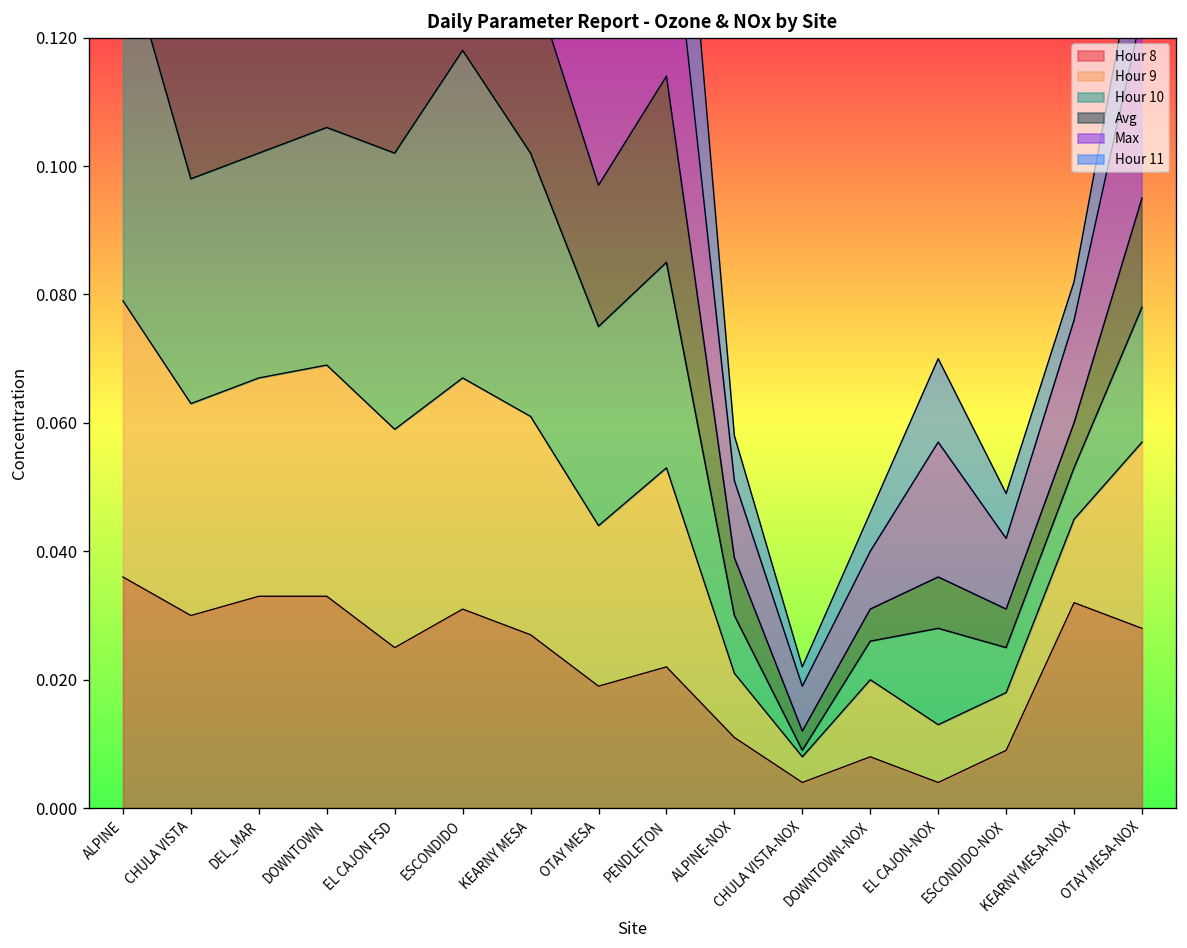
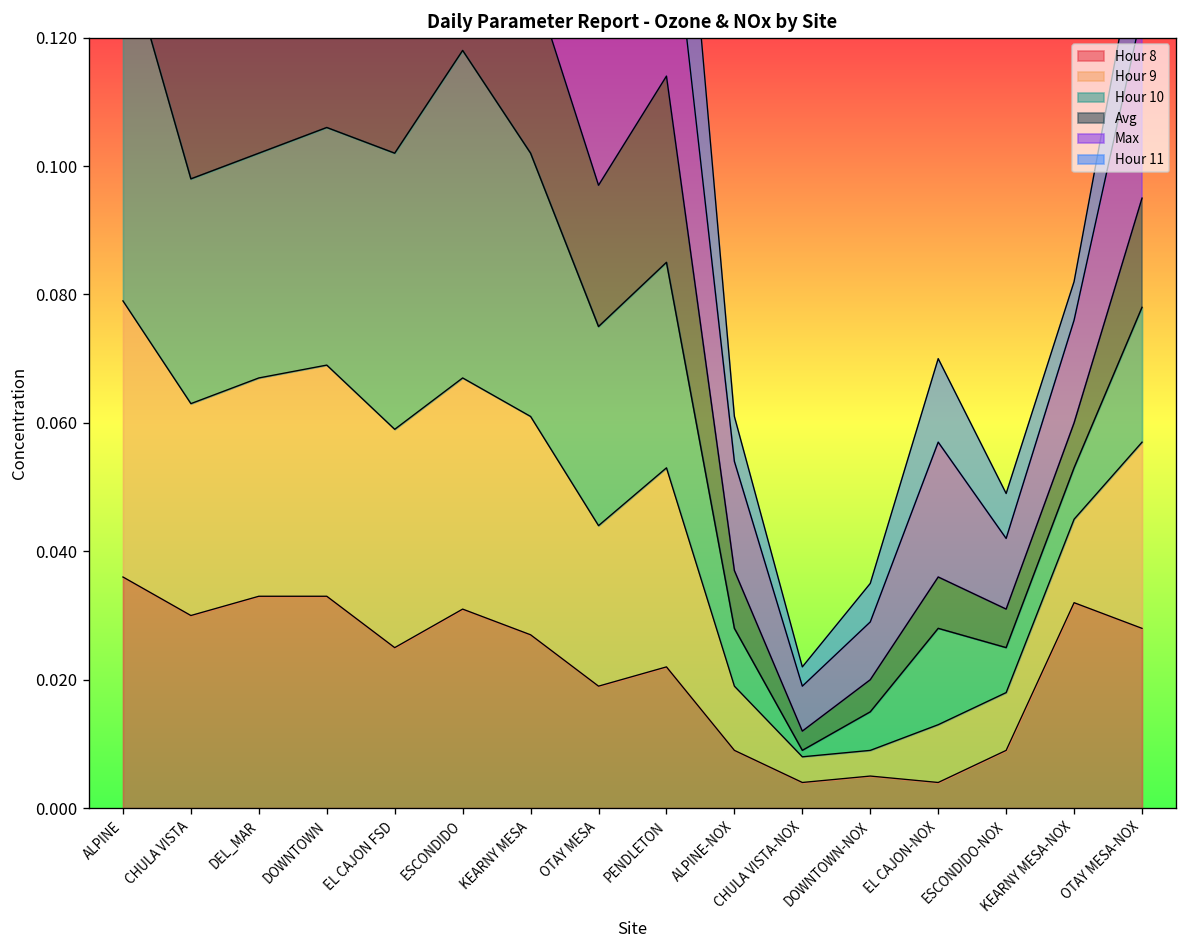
  {
    "Hour 8": {
      "ALPINE": 0.036,
      "CHULA VISTA": 0.030,
      "DEL_MAR": 0.033,
      "DOWNTOWN": 0.033,
      "EL CAJON FSD": 0.025,
      "ESCONDIDO": 0.031,
      "KEARNY MESA": 0.027,
      "OTAY MESA": 0.019,
      "PENDLETON": 0.022,
-     "ALPINE-NOX": 0.011,
+     "ALPINE-NOX": 0.009,
      "CHULA VISTA-NOX": 0.004,
-     "DOWNTOWN-NOX": 0.008,
+     "DOWNTOWN-NOX": 0.005,
      "EL CAJON-NOX": 0.004,
      "ESCONDIDO-NOX": 0.009,
      "KEARNY MESA-NOX": 0.032,
      "OTAY MESA-NOX": 0.028
    },
    "Hour 9": {
      "ALPINE": 0.043,
      "CHULA VISTA": 0.033,
      "DEL_MAR": 0.034,
      "DOWNTOWN": 0.036,
      "EL CAJON FSD": 0.034,
      "ESCONDIDO": 0.036,
      "KEARNY MESA": 0.034,
      "OTAY MESA": 0.025,
      "PENDLETON": 0.031,
      "ALPINE-NOX": 0.010,
      "CHULA VISTA-NOX": 0.004,
-     "DOWNTOWN-NOX": 0.012,
+     "DOWNTOWN-NOX": 0.004,
      "EL CAJON-NOX": 0.009,
      "ESCONDIDO-NOX": 0.009,
      "KEARNY MESA-NOX": 0.013,
      "OTAY MESA-NOX": 0.029
    },
    "Hour 10": {
      "CHULA VISTA": 0.035,
      "DEL_MAR": 0.035,
      "DOWNTOWN": 0.037,
      "EL CAJON FSD": 0.043,
      "ESCONDIDO": 0.051,
      "KEARNY MESA": 0.041,
      "OTAY MESA": 0.031,
      "PENDLETON": 0.032,
      "ALPINE-NOX": 0.009,
      "CHULA VISTA-NOX": 0.001,
      "DOWNTOWN-NOX": 0.006,
      "EL CAJON-NOX": 0.015,
      "ESCONDIDO-NOX": 0.007,
      "KEARNY MESA-NOX": 0.008,
      "OTAY MESA-NOX": 0.021
    },
    "Avg": {
      "OTAY MESA": 0.022,
      "PENDLETON": 0.029,
      "ALPINE-NOX": 0.009,
      "CHULA VISTA-NOX": 0.003,
      "DOWNTOWN-NOX": 0.005,
      "EL CAJON-NOX": 0.008,
      "ESCONDIDO-NOX": 0.006,
      "KEARNY MESA-NOX": 0.007,
      "OTAY MESA-NOX": 0.017
    },
    "Max": {
-     "ALPINE-NOX": 0.012,
+     "ALPINE-NOX": 0.017,
      "CHULA VISTA-NOX": 0.007,
      "DOWNTOWN-NOX": 0.009,
      "EL CAJON-NOX": 0.021,
      "ESCONDIDO-NOX": 0.011,
      "KEARNY MESA-NOX": 0.016
    },
    "Hour 11": {
      "ALPINE-NOX": 0.007,
      "CHULA VISTA-NOX": 0.003,
      "DOWNTOWN-NOX": 0.006,
      "EL CAJON-NOX": 0.013,
      "ESCONDIDO-NOX": 0.007,
      "KEARNY MESA-NOX": 0.006
    }
  }
